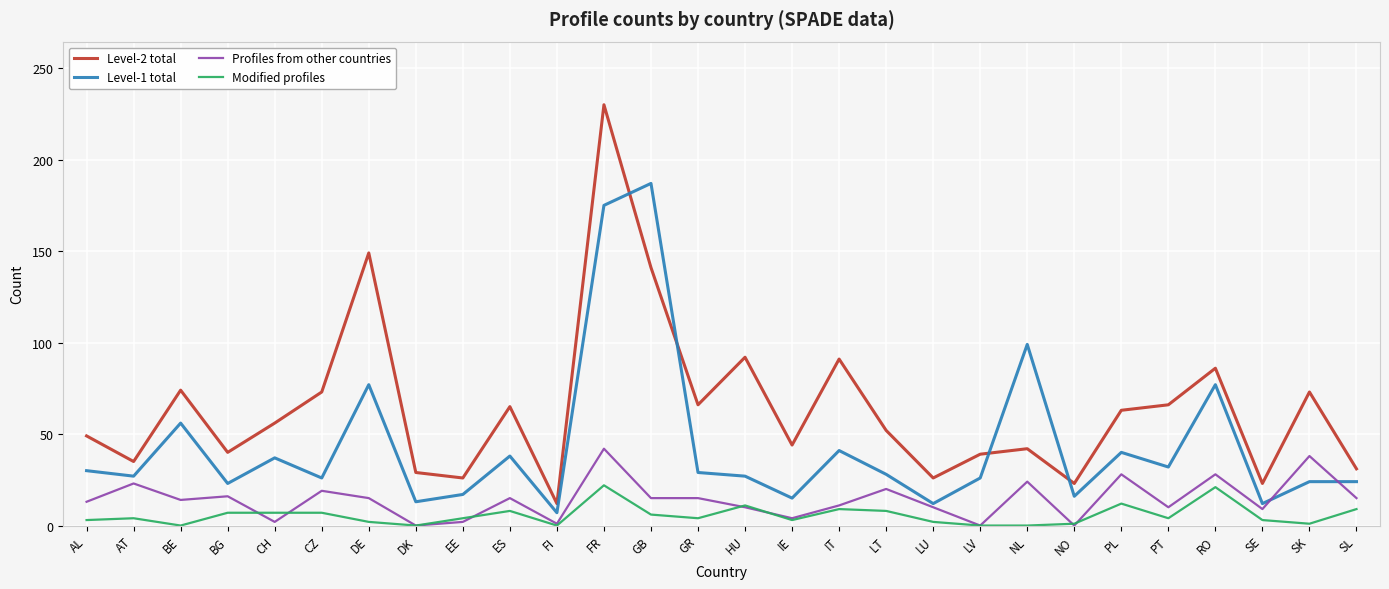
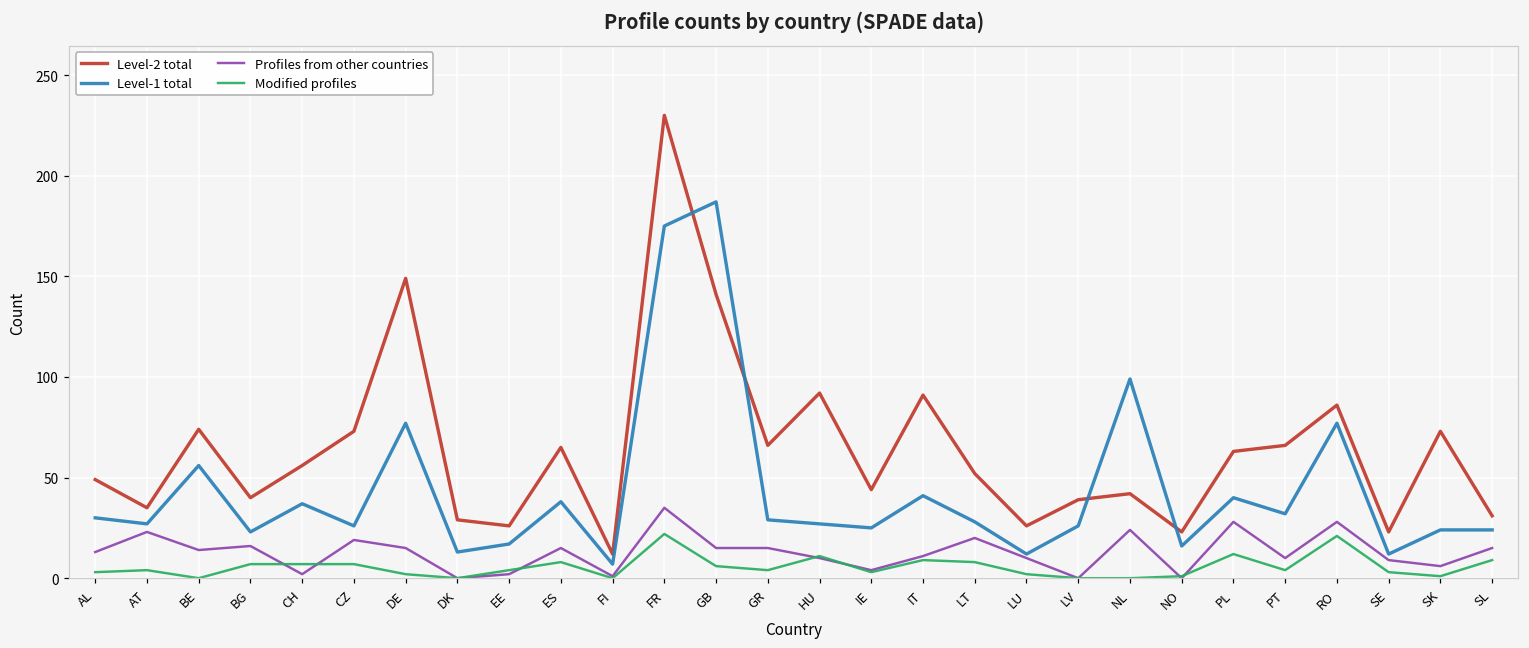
  {
    "Level-2 total": {
      "AL": 49,
      "AT": 35,
      "BE": 74,
      "BG": 40,
      "CH": 56,
      "CZ": 73,
      "DE": 149,
      "DK": 29,
      "EE": 26,
      "ES": 65,
      "FI": 12,
      "FR": 230,
      "GB": 141,
      "GR": 66,
      "HU": 92,
      "IE": 44,
      "IT": 91,
      "LT": 52,
      "LU": 26,
      "LV": 39,
      "NL": 42,
      "NO": 23,
      "PL": 63,
      "PT": 66,
      "RO": 86,
      "SE": 23,
      "SK": 73,
      "SL": 31
    },
    "Level-1 total": {
      "AL": 30,
      "AT": 27,
      "BE": 56,
      "BG": 23,
      "CH": 37,
      "CZ": 26,
      "DE": 77,
      "DK": 13,
      "EE": 17,
      "ES": 38,
      "FI": 7,
      "FR": 175,
      "GB": 187,
      "GR": 29,
      "HU": 27,
-     "IE": 15,
+     "IE": 25,
      "IT": 41,
      "LT": 28,
      "LU": 12,
      "LV": 26,
      "NL": 99,
      "NO": 16,
      "PL": 40,
      "PT": 32,
      "RO": 77,
      "SE": 12,
      "SK": 24,
      "SL": 24
    },
    "Profiles from other countries": {
      "AL": 13,
      "AT": 23,
      "BE": 14,
      "BG": 16,
      "CH": 2,
      "CZ": 19,
      "DE": 15,
      "EE": 2,
      "ES": 15,
-     "FR": 42,
+     "FR": 35,
      "GB": 15,
      "GR": 15,
      "IT": 11,
      "LT": 20,
      "LU": 10,
      "NL": 24,
      "PL": 28,
      "PT": 10,
      "RO": 28,
      "SE": 9,
-     "SK": 38,
+     "SK": 6,
      "SL": 15
    },
    "Modified profiles": {
      "AL": 3,
      "AT": 4,
      "BE": 0,
      "BG": 7,
      "CH": 7,
      "CZ": 7,
      "DE": 2,
      "EE": 4,
      "ES": 8,
      "FR": 22,
      "GB": 6,
      "GR": 4,
      "IT": 9,
      "LT": 8,
      "LU": 2,
      "NL": 0,
      "PL": 12,
      "PT": 4,
      "RO": 21,
      "SE": 3,
      "SK": 1,
      "SL": 9
    }
  }
